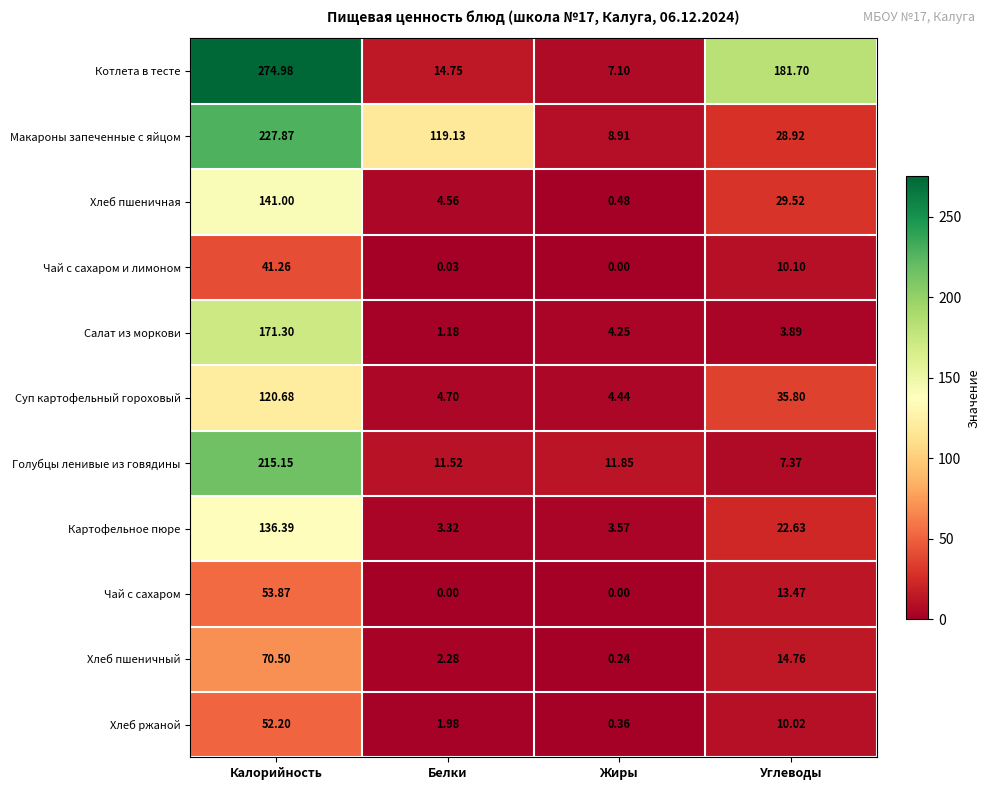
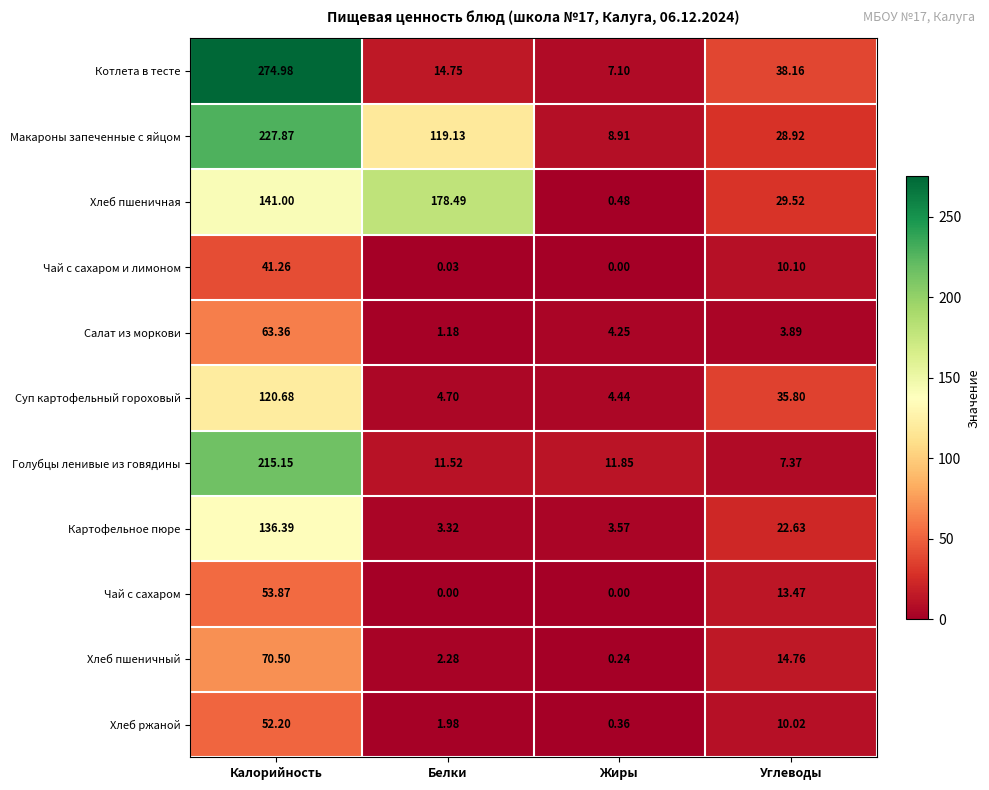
  {
    "Котлета в тесте": {
      "Калорийность": 274.98,
      "Белки": 14.75,
      "Жиры": 7.10,
-     "Углеводы": 181.70
+     "Углеводы": 38.16
    },
    "Макароны запеченные с яйцом": {
      "Калорийность": 227.87,
      "Белки": 119.13,
      "Жиры": 8.91,
      "Углеводы": 28.92
    },
    "Хлеб пшеничная": {
      "Калорийность": 141.00,
-     "Белки": 4.56,
+     "Белки": 178.49,
      "Жиры": 0.48,
      "Углеводы": 29.52
    },
    "Чай с сахаром и лимоном": {
      "Калорийность": 41.26,
      "Белки": 0.03,
      "Жиры": 0.00,
      "Углеводы": 10.10
    },
    "Салат из моркови": {
-     "Калорийность": 171.30,
+     "Калорийность": 63.36,
      "Белки": 1.18,
      "Жиры": 4.25,
      "Углеводы": 3.89
    },
    "Суп картофельный гороховый": {
      "Калорийность": 120.68,
      "Белки": 4.70,
      "Жиры": 4.44,
      "Углеводы": 35.80
    },
    "Голубцы ленивые из говядины": {
      "Калорийность": 215.15,
      "Белки": 11.52,
      "Жиры": 11.85,
      "Углеводы": 7.37
    },
    "Картофельное пюре": {
      "Калорийность": 136.39,
      "Белки": 3.32,
      "Жиры": 3.57,
      "Углеводы": 22.63
    },
    "Чай с сахаром": {
      "Калорийность": 53.87,
      "Белки": 0.00,
      "Жиры": 0.00,
      "Углеводы": 13.47
    },
    "Хлеб пшеничный": {
      "Калорийность": 70.50,
      "Белки": 2.28,
      "Жиры": 0.24,
      "Углеводы": 14.76
    },
    "Хлеб ржаной": {
      "Калорийность": 52.20,
      "Белки": 1.98,
      "Жиры": 0.36,
      "Углеводы": 10.02
    }
  }
